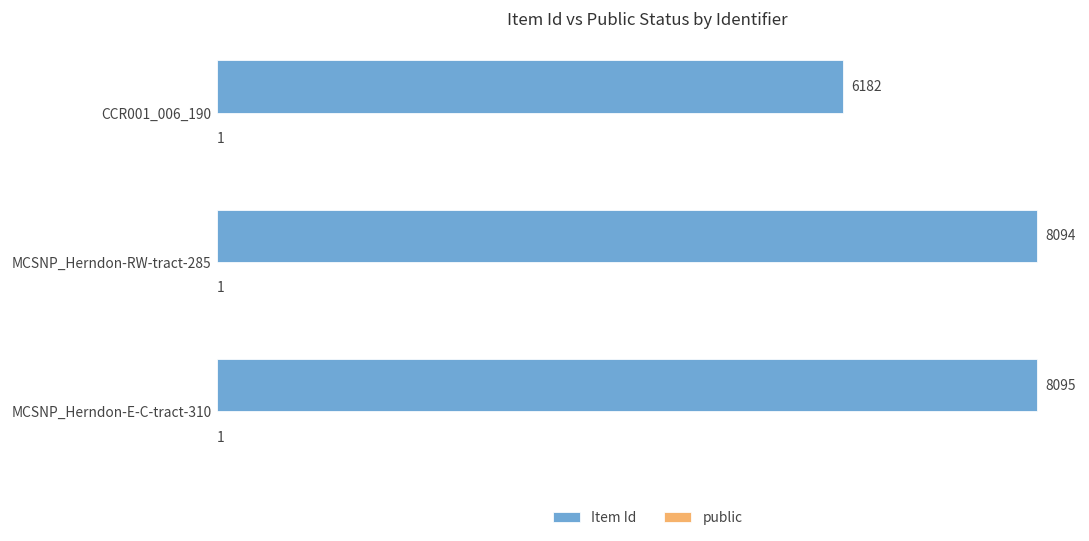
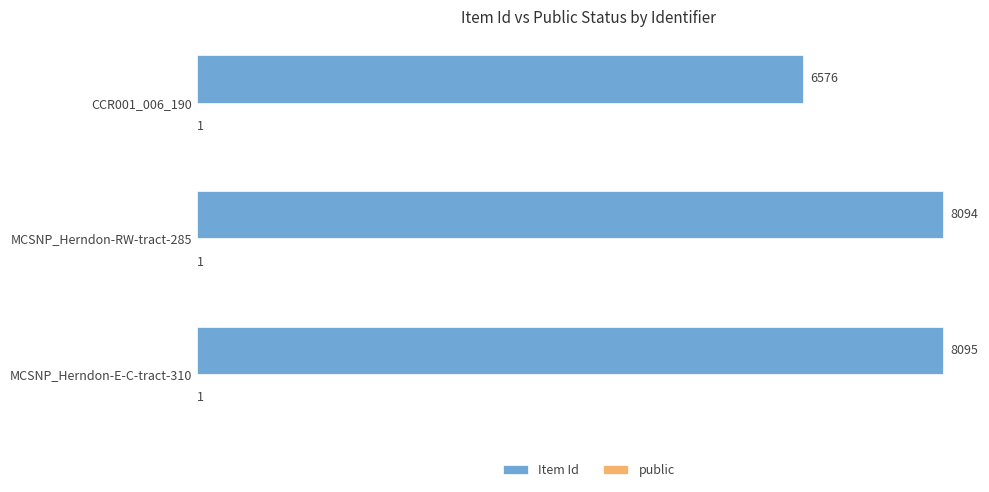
  {
    "Item Id": {
-     "CCR001_006_190": 6182,
+     "CCR001_006_190": 6576,
      "MCSNP_Herndon-RW-tract-285": 8094,
      "MCSNP_Herndon-E-C-tract-310": 8095
    },
    "public": {
      "CCR001_006_190": 1,
      "MCSNP_Herndon-RW-tract-285": 1,
      "MCSNP_Herndon-E-C-tract-310": 1
    }
  }
